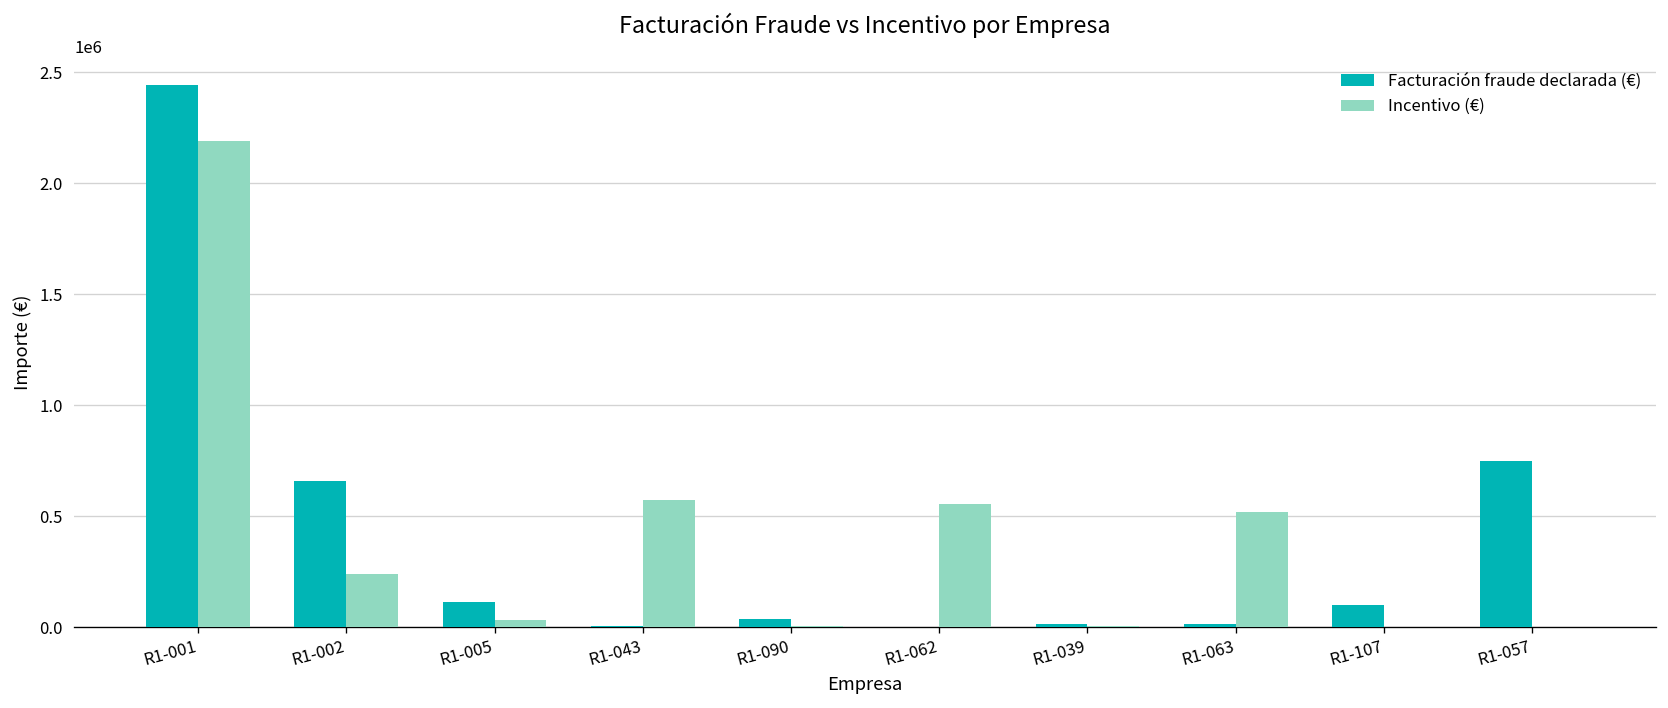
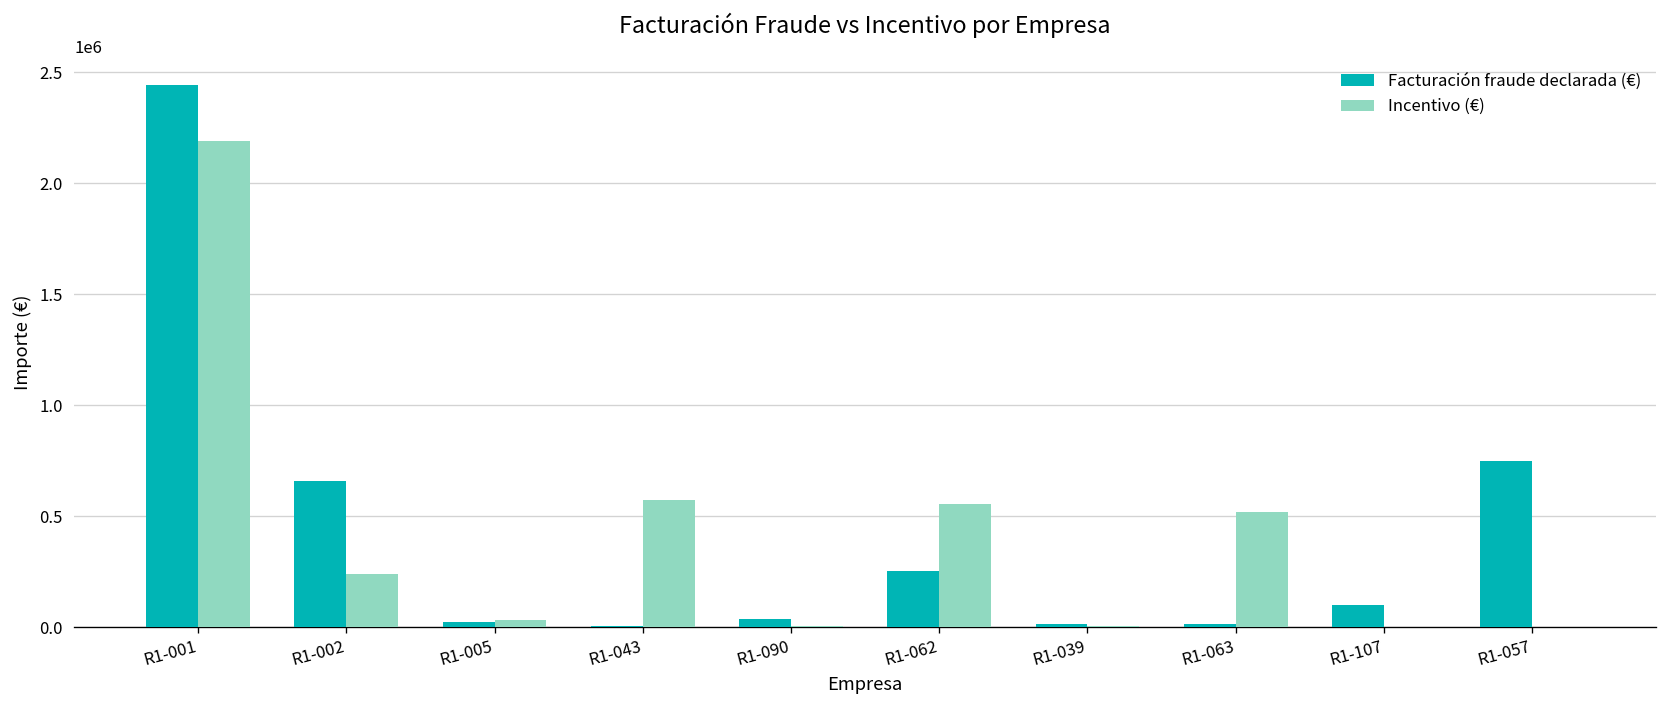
  {
    "Facturación fraude declarada (€)": {
      "R1-001": 2440000,
      "R1-002": 660000,
-     "R1-005": 110000,
+     "R1-005": 30000,
      "R1-090": 40000,
-     "R1-062": 0,
+     "R1-062": 250000,
      "R1-039": 20000,
      "R1-063": 20000,
      "R1-107": 100000,
      "R1-057": 750000
    },
    "Incentivo (€)": {
      "R1-001": 2190000,
      "R1-002": 240000,
      "R1-005": 30000,
      "R1-043": 570000,
      "R1-062": 560000,
      "R1-063": 520000
    }
  }
